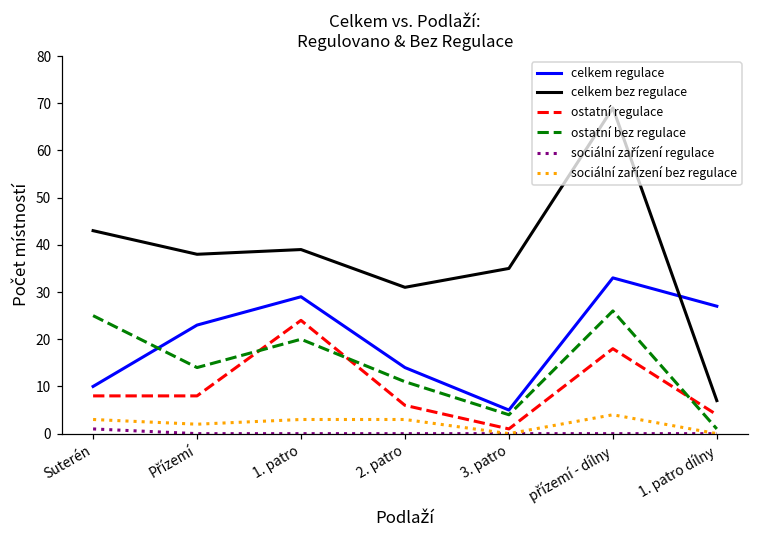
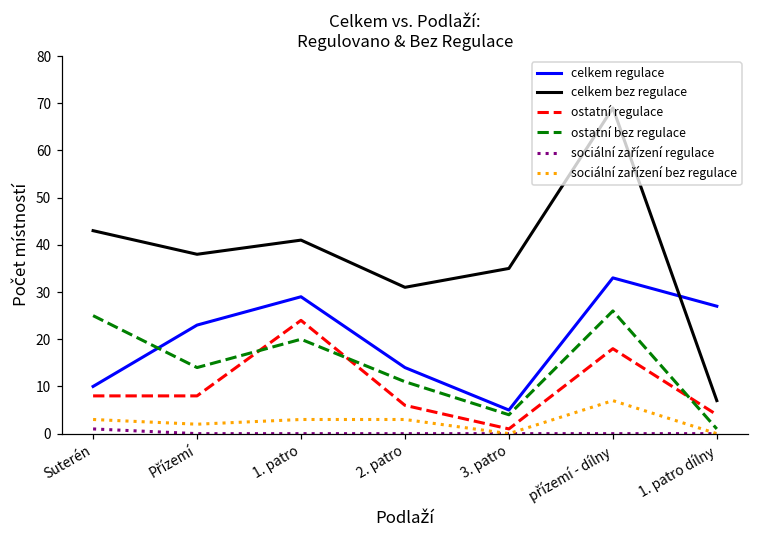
  {
    "celkem regulace": {
      "Suterén": 10,
      "Přízemí": 23,
      "1. patro": 29,
      "2. patro": 14,
      "3. patro": 5,
      "přízemí - dílny": 33,
      "1. patro dílny": 27
    },
    "celkem bez regulace": {
      "Suterén": 43,
      "Přízemí": 38,
-     "1. patro": 39,
+     "1. patro": 41,
      "2. patro": 31,
      "3. patro": 35,
      "1. patro dílny": 7
    },
    "ostatní regulace": {
      "Suterén": 8,
      "Přízemí": 8,
      "1. patro": 24,
      "2. patro": 6,
      "3. patro": 1,
      "přízemí - dílny": 18,
      "1. patro dílny": 4
    },
    "ostatní bez regulace": {
      "Suterén": 25,
      "Přízemí": 14,
      "1. patro": 20,
      "2. patro": 11,
      "3. patro": 4,
      "přízemí - dílny": 26,
      "1. patro dílny": 1
    },
    "sociální zařízení regulace": {
      "Suterén": 1,
      "Přízemí": 0,
      "1. patro": 0,
      "2. patro": 0,
      "přízemí - dílny": 0
    },
    "sociální zařízení bez regulace": {
      "Suterén": 3,
      "Přízemí": 2,
      "1. patro": 3,
      "2. patro": 3,
-     "přízemí - dílny": 4
+     "přízemí - dílny": 7
    }
  }
